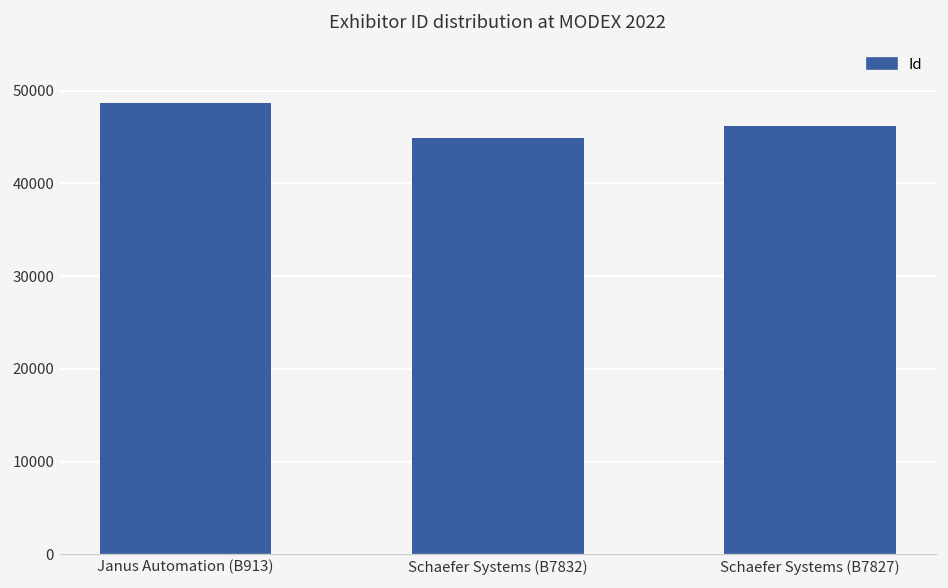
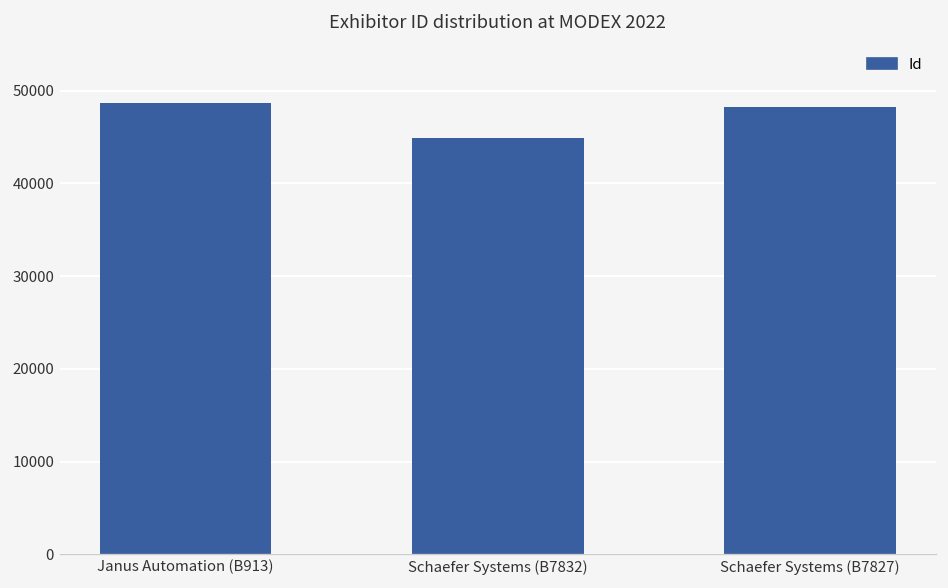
  {
    "Janus Automation (B913)": 49000,
    "Schaefer Systems (B7832)": 45000,
-   "Schaefer Systems (B7827)": 46000
+   "Schaefer Systems (B7827)": 48000
  }
